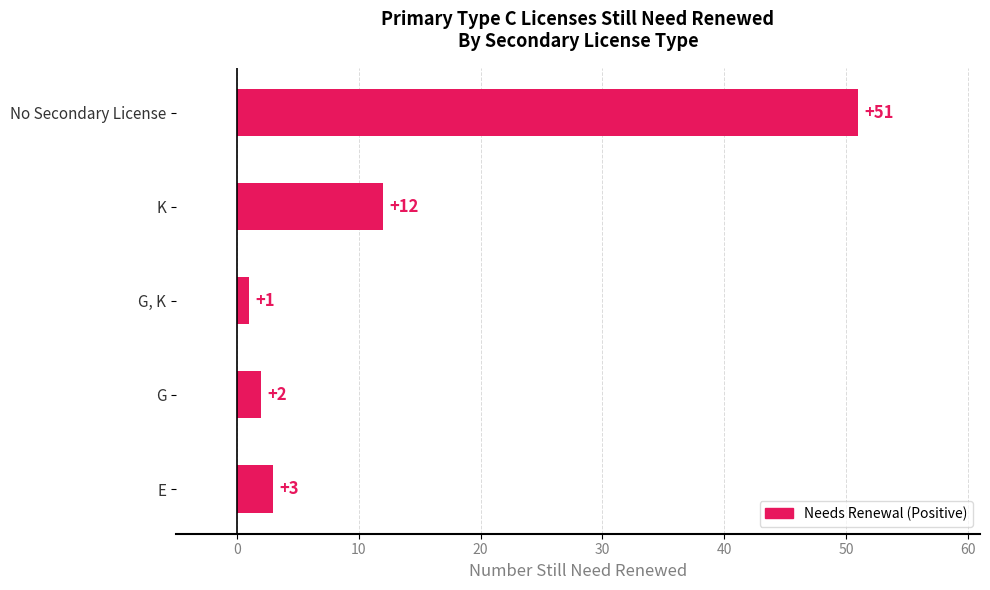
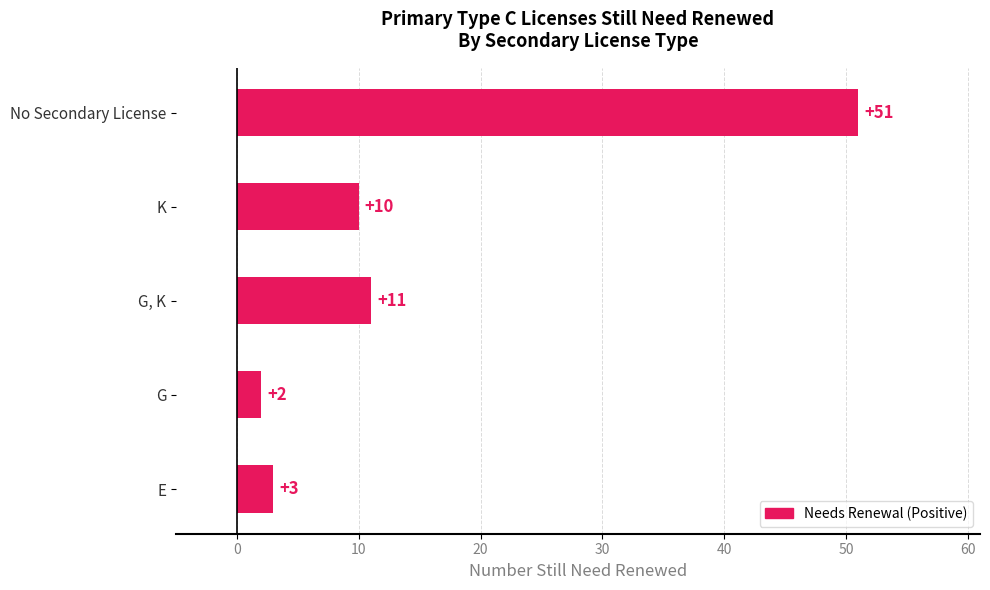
  {
    "No Secondary License": "+51",
-   "K": "+12",
-   "G, K": "+1",
+   "K": "+10",
+   "G, K": "+11",
    "G": "+2",
    "E": "+3"
  }
